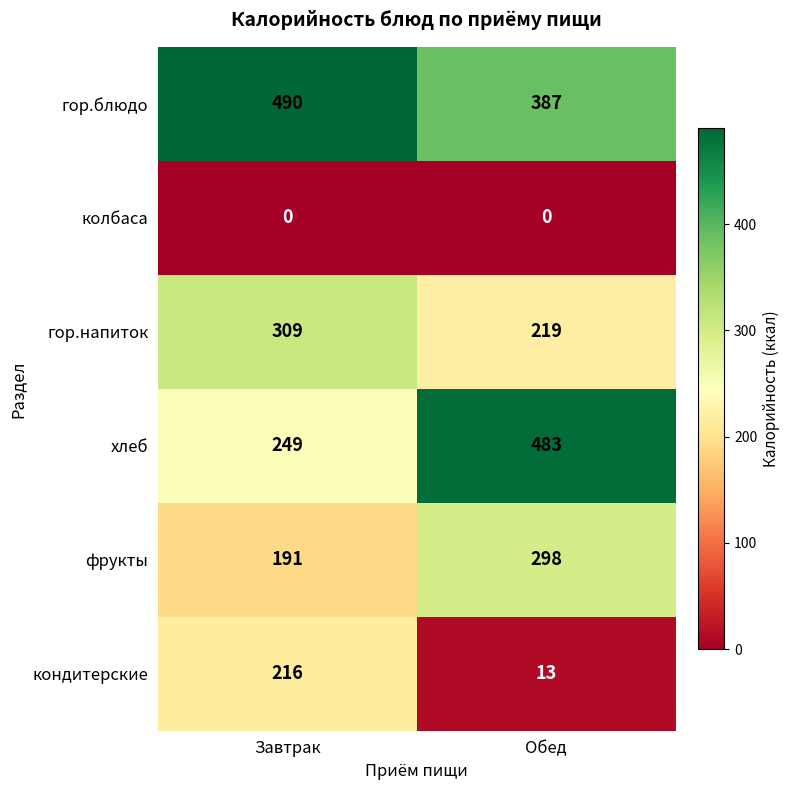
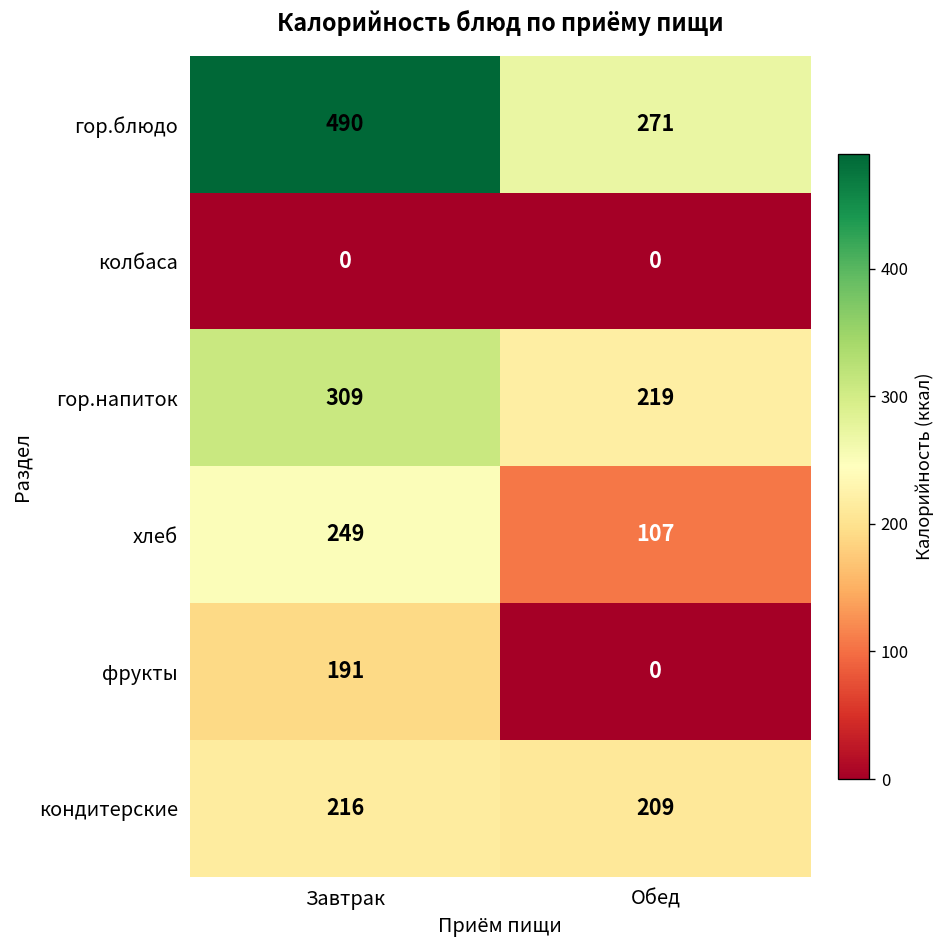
  {
    "гор.блюдо": {
      "Завтрак": 490,
-     "Обед": 387
+     "Обед": 271
    },
    "колбаса": {
      "Завтрак": 0,
      "Обед": 0
    },
    "гор.напиток": {
      "Завтрак": 309,
      "Обед": 219
    },
    "хлеб": {
      "Завтрак": 249,
-     "Обед": 483
+     "Обед": 107
    },
    "фрукты": {
      "Завтрак": 191,
-     "Обед": 298
+     "Обед": 0
    },
    "кондитерские": {
      "Завтрак": 216,
-     "Обед": 13
+     "Обед": 209
    }
  }
